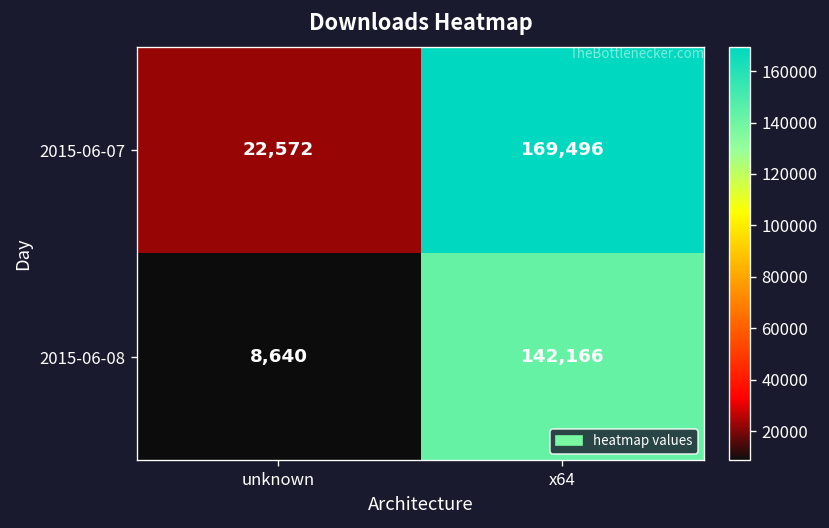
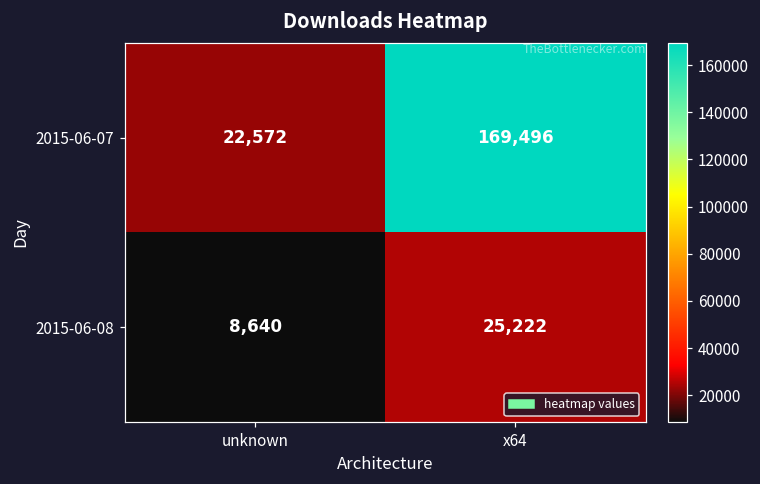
  {
    "2015-06-07": {
      "unknown": "22,572"
    },
    "2015-06-08": {
      "unknown": "8,640",
-     "x64": "142,166"
+     "x64": "25,222"
    }
  }
